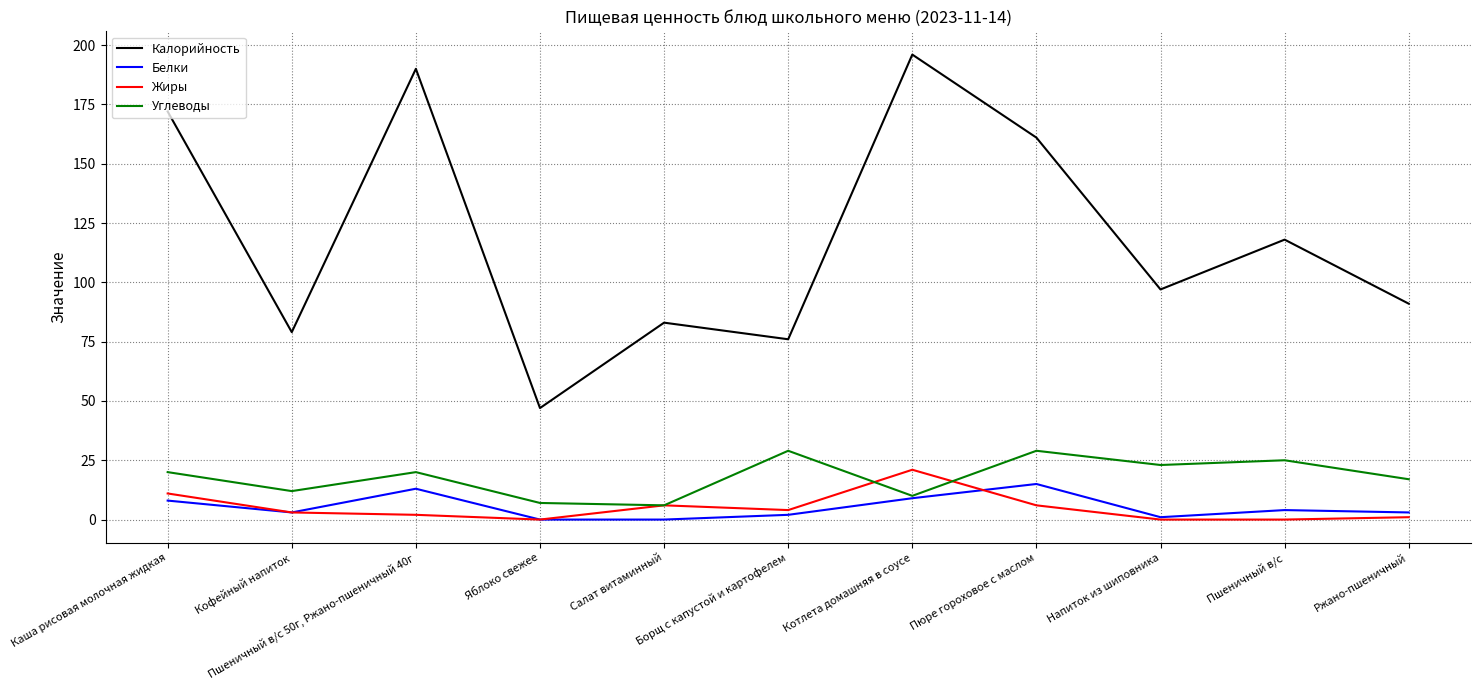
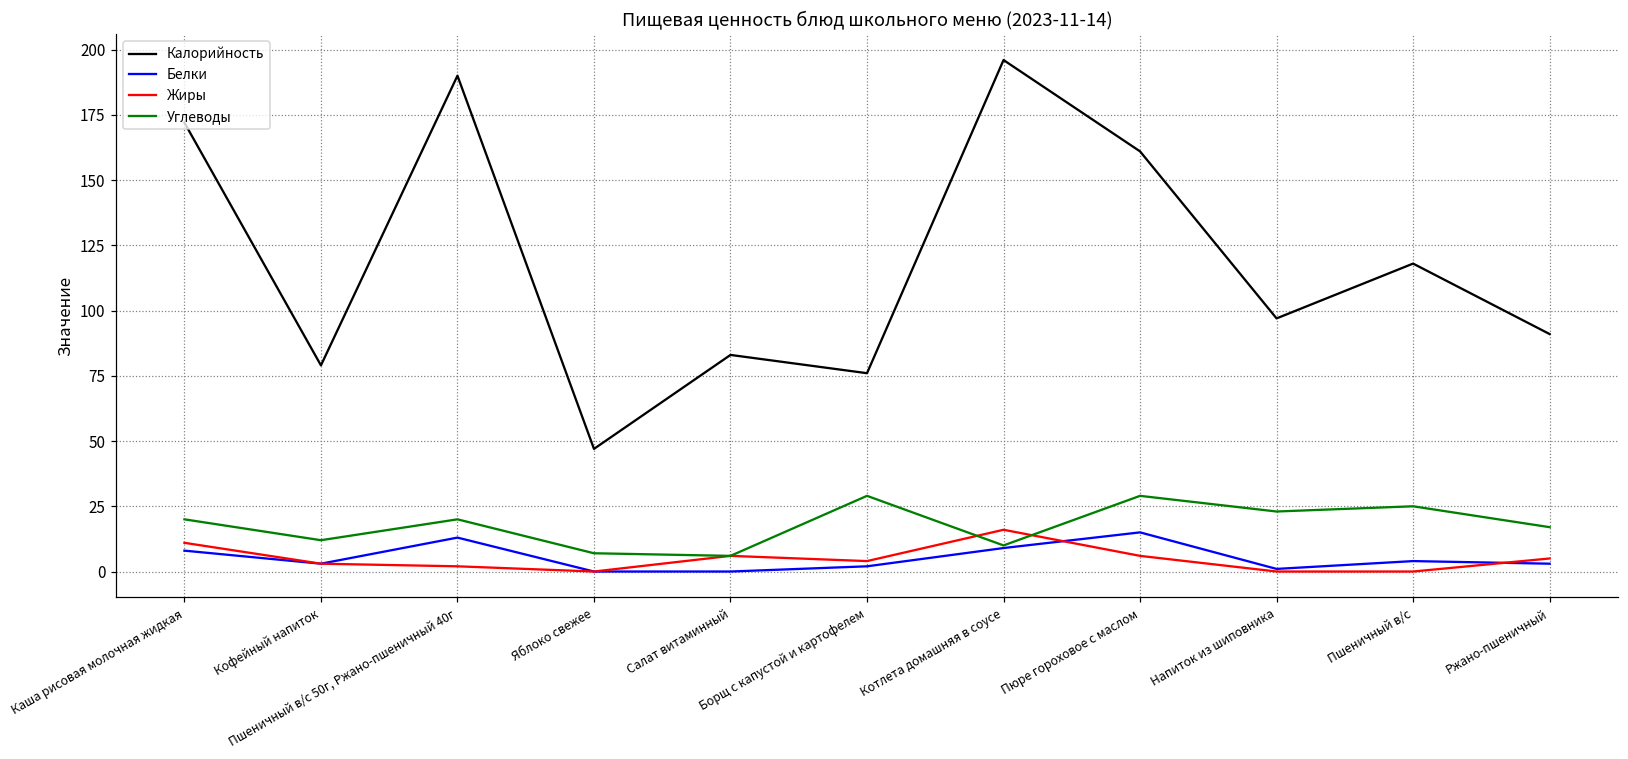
  {
    "Калорийность": {
      "Кофейный напиток": 79,
      "Пшеничный в/с 50г, Ржано-пшеничный 40г": 190,
      "Яблоко свежее": 47,
      "Салат витаминный": 83,
      "Борщ с капустой и картофелем": 76,
      "Котлета домашняя в соусе": 196,
      "Пюре гороховое с маслом": 161,
      "Напиток из шиповника": 97,
      "Пшеничный в/с": 118,
      "Ржано-пшеничный": 91
    },
    "Белки": {
      "Каша рисовая молочная жидкая": 8,
      "Пшеничный в/с 50г, Ржано-пшеничный 40г": 13,
      "Салат витаминный": 0,
      "Борщ с капустой и картофелем": 2,
      "Пюре гороховое с маслом": 15,
      "Пшеничный в/с": 4,
      "Ржано-пшеничный": 3
    },
    "Жиры": {
      "Каша рисовая молочная жидкая": 11,
      "Пшеничный в/с 50г, Ржано-пшеничный 40г": 2,
      "Борщ с капустой и картофелем": 4,
-     "Котлета домашняя в соусе": 21,
+     "Котлета домашняя в соусе": 16,
      "Пюре гороховое с маслом": 6,
      "Пшеничный в/с": 0,
-     "Ржано-пшеничный": 1
+     "Ржано-пшеничный": 5
    },
    "Углеводы": {
      "Каша рисовая молочная жидкая": 20,
      "Кофейный напиток": 12,
      "Пшеничный в/с 50г, Ржано-пшеничный 40г": 20,
      "Яблоко свежее": 7,
      "Борщ с капустой и картофелем": 29,
      "Пюре гороховое с маслом": 29,
      "Напиток из шиповника": 23,
      "Пшеничный в/с": 25,
      "Ржано-пшеничный": 17
    }
  }
